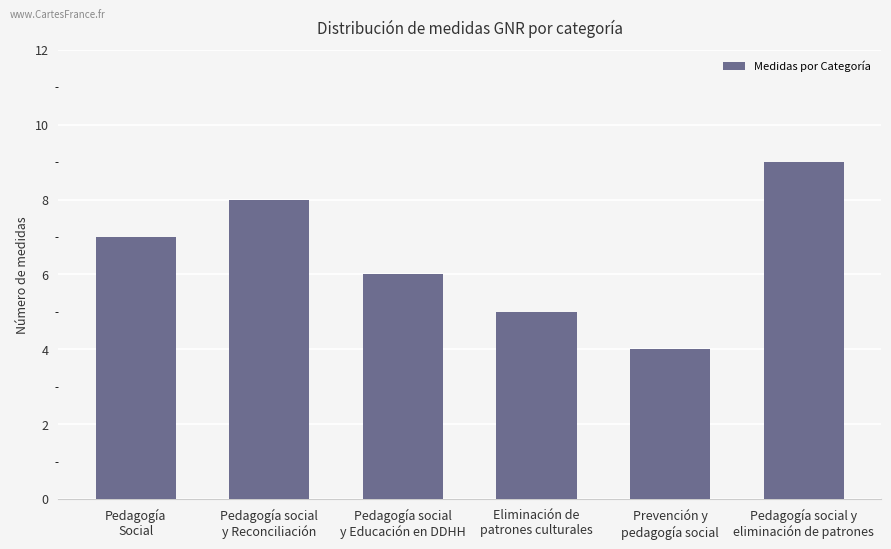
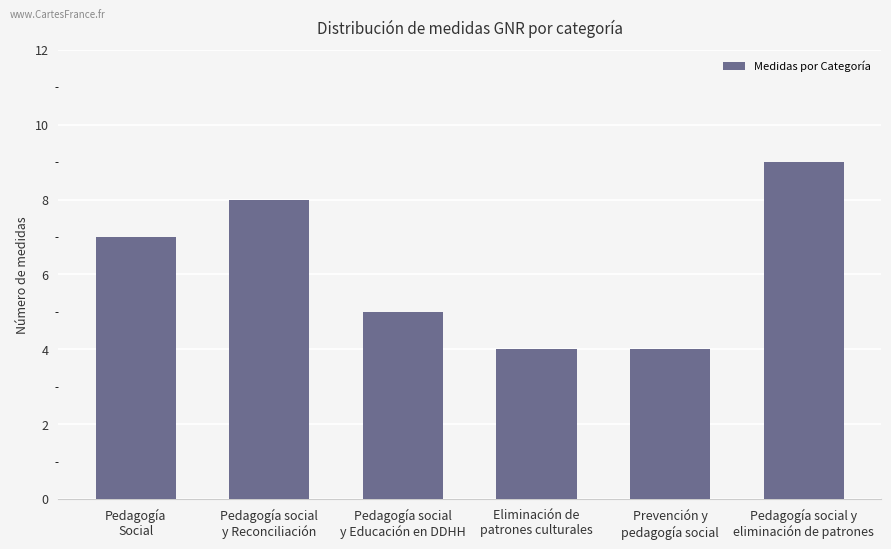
  {
    "Pedagogía Social": 7,
    "Pedagogía social y Reconciliación": 8,
-   "Pedagogía social y Educación en DDHH": 6,
-   "Eliminación de patrones culturales": 5,
+   "Pedagogía social y Educación en DDHH": 5,
+   "Eliminación de patrones culturales": 4,
    "Prevención y pedagogía social": 4,
    "Pedagogía social y eliminación de patrones": 9
  }
